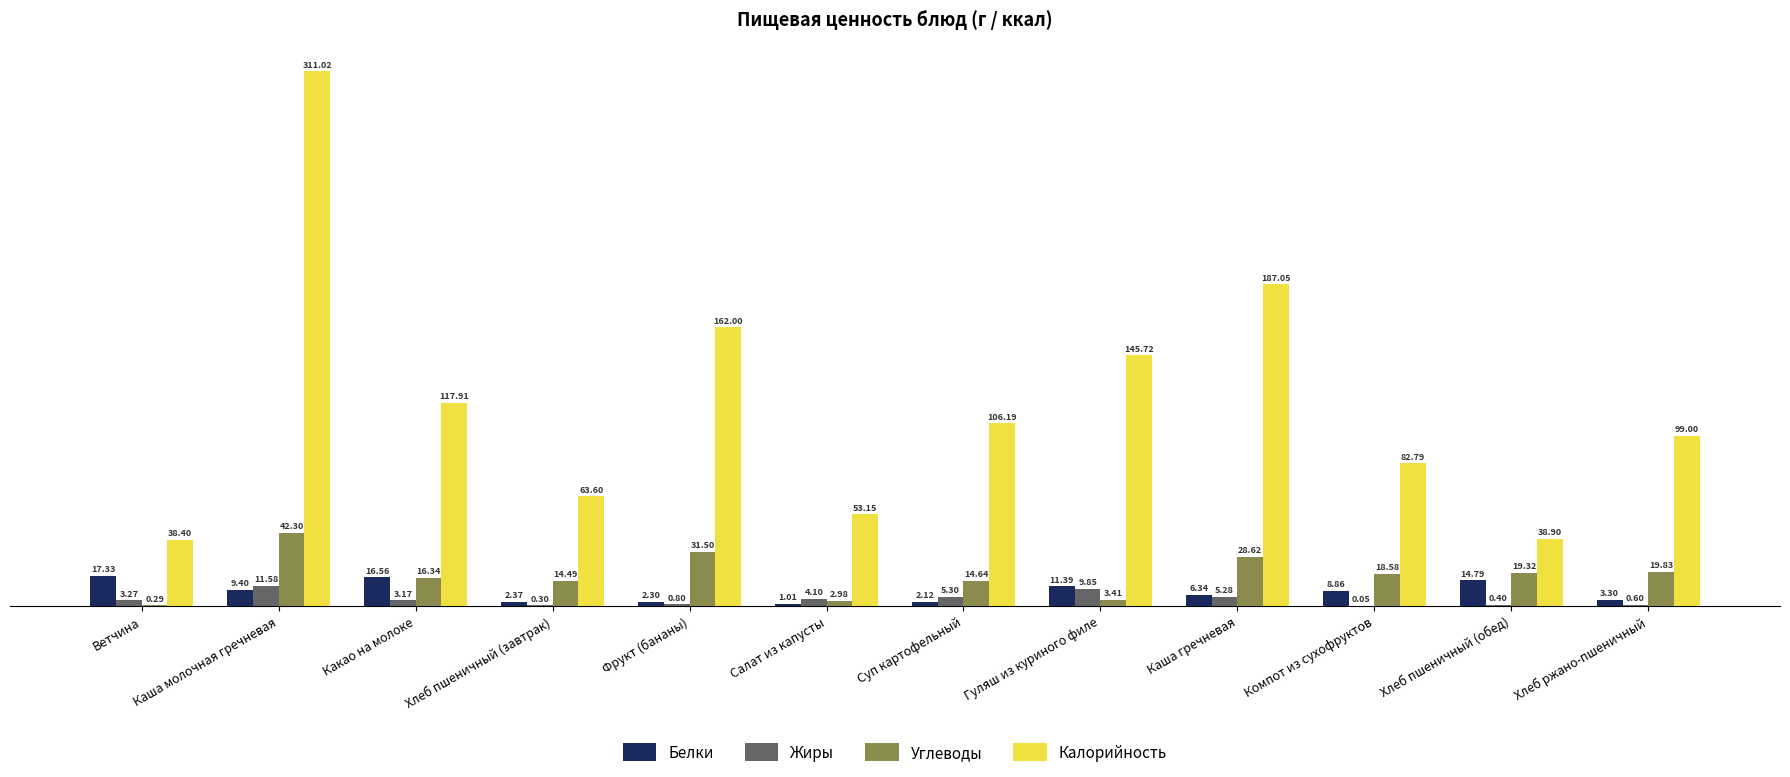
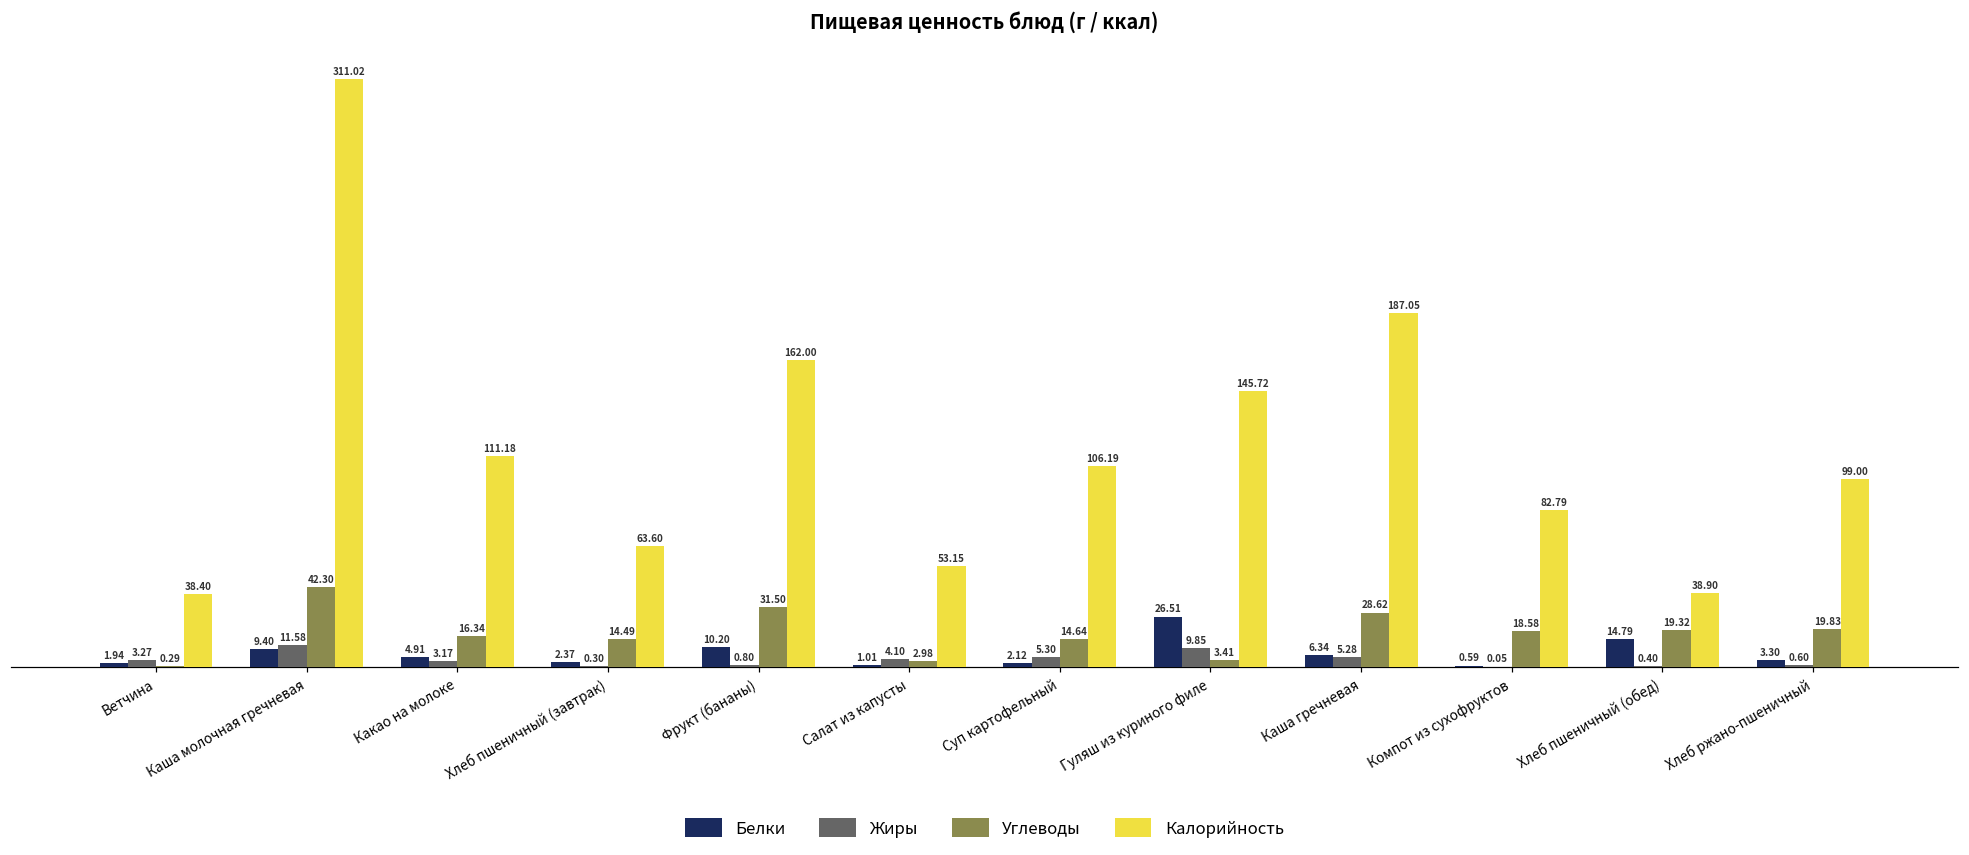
  {
    "Белки": {
-     "Ветчина": 17.33,
+     "Ветчина": 1.94,
      "Каша молочная гречневая": 9.40,
-     "Какао на молоке": 16.56,
+     "Какао на молоке": 4.91,
      "Хлеб пшеничный (завтрак)": 2.37,
-     "Фрукт (бананы)": 2.30,
+     "Фрукт (бананы)": 10.20,
      "Салат из капусты": 1.01,
      "Суп картофельный": 2.12,
-     "Гуляш из куриного филе": 11.39,
+     "Гуляш из куриного филе": 26.51,
      "Каша гречневая": 6.34,
-     "Компот из сухофруктов": 8.86,
+     "Компот из сухофруктов": 0.59,
      "Хлеб пшеничный (обед)": 14.79,
      "Хлеб ржано-пшеничный": 3.30
    },
    "Калорийность": {
      "Ветчина": 38.40,
      "Каша молочная гречневая": 311.02,
-     "Какао на молоке": 117.91,
+     "Какао на молоке": 111.18,
      "Хлеб пшеничный (завтрак)": 63.60,
      "Фрукт (бананы)": 162.00,
      "Салат из капусты": 53.15,
      "Суп картофельный": 106.19,
      "Гуляш из куриного филе": 145.72,
      "Каша гречневая": 187.05,
      "Компот из сухофруктов": 82.79,
      "Хлеб пшеничный (обед)": 38.90,
      "Хлеб ржано-пшеничный": 99.00
    }
  }
